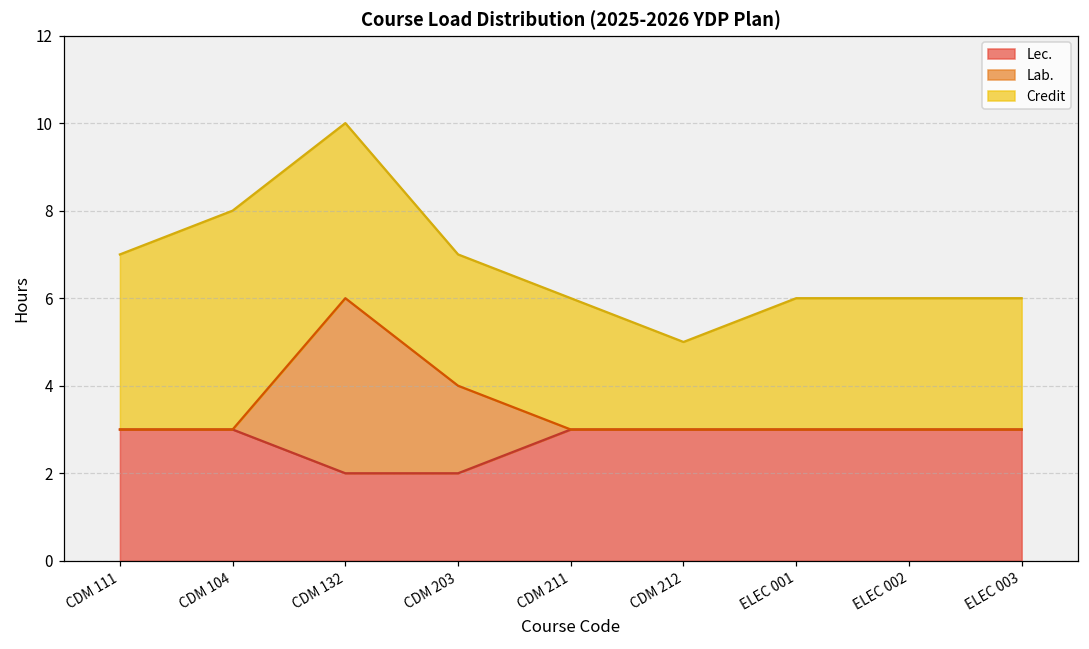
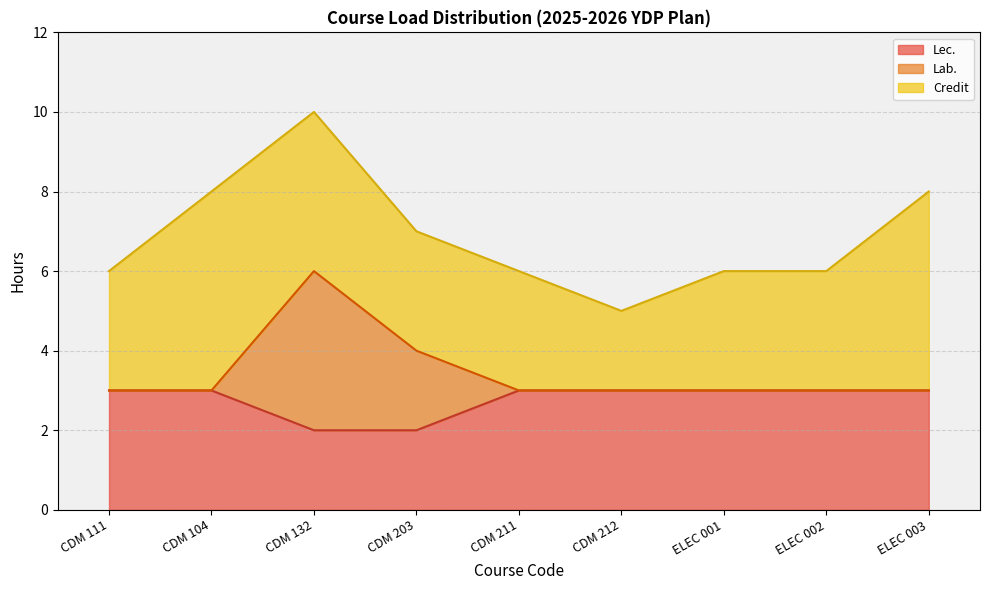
  {
    "Credit": {
-     "CDM 111": 4,
+     "CDM 111": 3,
      "CDM 104": 5,
      "CDM 132": 4,
      "CDM 203": 3,
      "CDM 211": 3,
      "CDM 212": 2,
      "ELEC 001": 3,
      "ELEC 002": 3,
-     "ELEC 003": 3
+     "ELEC 003": 5
    }
  }
